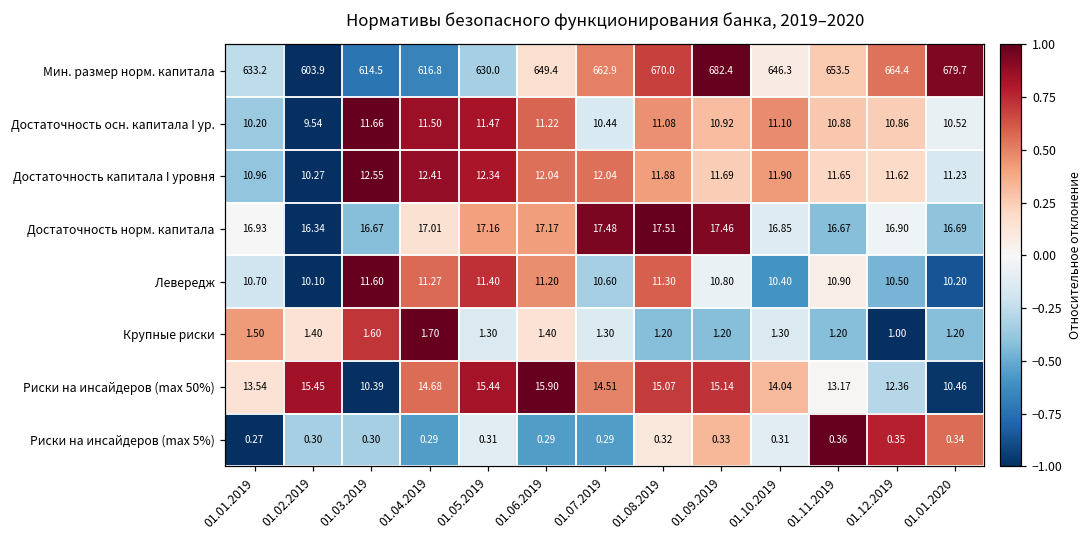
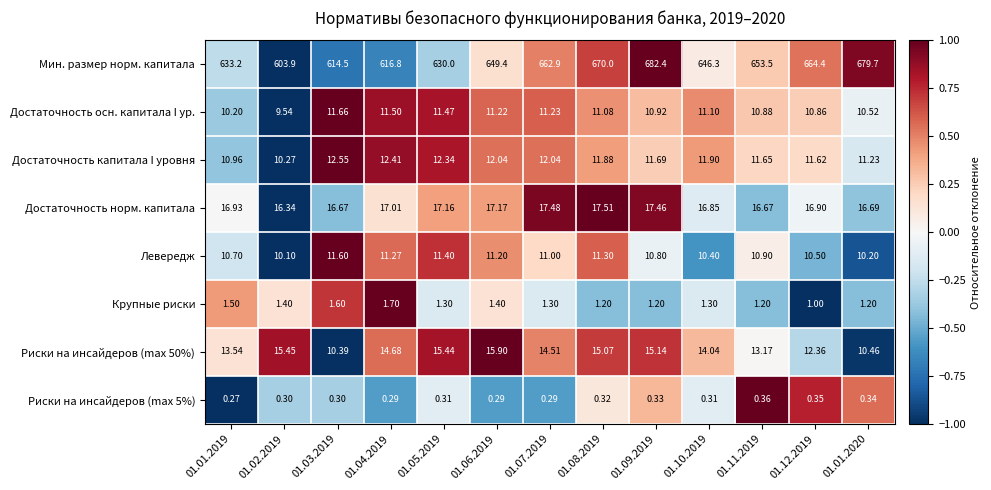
  {
    "Мин. размер норм. капитала": {
      "01.01.2019": 633.2,
      "01.02.2019": 603.9,
      "01.03.2019": 614.5,
      "01.04.2019": 616.8,
      "01.05.2019": 630.0,
      "01.06.2019": 649.4,
      "01.07.2019": 662.9,
      "01.08.2019": 670.0,
      "01.09.2019": 682.4,
      "01.10.2019": 646.3,
      "01.11.2019": 653.5,
      "01.12.2019": 664.4,
      "01.01.2020": 679.7
    },
    "Достаточность осн. капитала I ур.": {
      "01.01.2019": 10.20,
      "01.02.2019": 9.54,
      "01.03.2019": 11.66,
      "01.04.2019": 11.50,
      "01.05.2019": 11.47,
      "01.06.2019": 11.22,
-     "01.07.2019": 10.44,
+     "01.07.2019": 11.23,
      "01.08.2019": 11.08,
      "01.09.2019": 10.92,
      "01.10.2019": 11.10,
      "01.11.2019": 10.88,
      "01.12.2019": 10.86,
      "01.01.2020": 10.52
    },
    "Достаточность капитала I уровня": {
      "01.01.2019": 10.96,
      "01.02.2019": 10.27,
      "01.03.2019": 12.55,
      "01.04.2019": 12.41,
      "01.05.2019": 12.34,
      "01.06.2019": 12.04,
      "01.07.2019": 12.04,
      "01.08.2019": 11.88,
      "01.09.2019": 11.69,
      "01.10.2019": 11.90,
      "01.11.2019": 11.65,
      "01.12.2019": 11.62,
      "01.01.2020": 11.23
    },
    "Достаточность норм. капитала": {
      "01.01.2019": 16.93,
      "01.02.2019": 16.34,
      "01.03.2019": 16.67,
      "01.04.2019": 17.01,
      "01.05.2019": 17.16,
      "01.06.2019": 17.17,
      "01.07.2019": 17.48,
      "01.08.2019": 17.51,
      "01.09.2019": 17.46,
      "01.10.2019": 16.85,
      "01.11.2019": 16.67,
      "01.12.2019": 16.90,
      "01.01.2020": 16.69
    },
    "Левередж": {
      "01.01.2019": 10.70,
      "01.02.2019": 10.10,
      "01.03.2019": 11.60,
      "01.04.2019": 11.27,
      "01.05.2019": 11.40,
      "01.06.2019": 11.20,
-     "01.07.2019": 10.60,
+     "01.07.2019": 11.00,
      "01.08.2019": 11.30,
      "01.09.2019": 10.80,
      "01.10.2019": 10.40,
      "01.11.2019": 10.90,
      "01.12.2019": 10.50,
      "01.01.2020": 10.20
    },
    "Крупные риски": {
      "01.01.2019": 1.50,
      "01.02.2019": 1.40,
      "01.03.2019": 1.60,
      "01.04.2019": 1.70,
      "01.05.2019": 1.30,
      "01.06.2019": 1.40,
      "01.07.2019": 1.30,
      "01.08.2019": 1.20,
      "01.09.2019": 1.20,
      "01.10.2019": 1.30,
      "01.11.2019": 1.20,
      "01.12.2019": 1.00,
      "01.01.2020": 1.20
    },
    "Риски на инсайдеров (max 50%)": {
      "01.01.2019": 13.54,
      "01.02.2019": 15.45,
      "01.03.2019": 10.39,
      "01.04.2019": 14.68,
      "01.05.2019": 15.44,
      "01.06.2019": 15.90,
      "01.07.2019": 14.51,
      "01.08.2019": 15.07,
      "01.09.2019": 15.14,
      "01.10.2019": 14.04,
      "01.11.2019": 13.17,
      "01.12.2019": 12.36,
      "01.01.2020": 10.46
    },
    "Риски на инсайдеров (max 5%)": {
      "01.01.2019": 0.27,
      "01.02.2019": 0.30,
      "01.03.2019": 0.30,
      "01.04.2019": 0.29,
      "01.05.2019": 0.31,
      "01.06.2019": 0.29,
      "01.07.2019": 0.29,
      "01.08.2019": 0.32,
      "01.09.2019": 0.33,
      "01.10.2019": 0.31,
      "01.11.2019": 0.36,
      "01.12.2019": 0.35,
      "01.01.2020": 0.34
    }
  }
